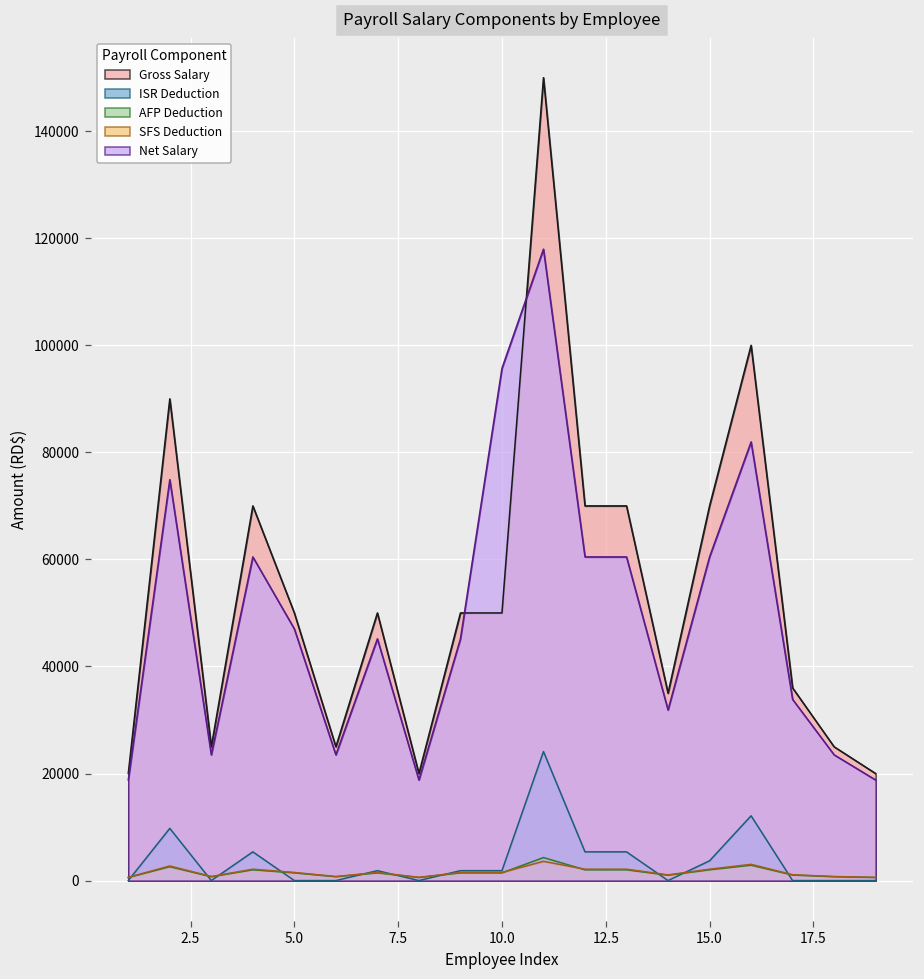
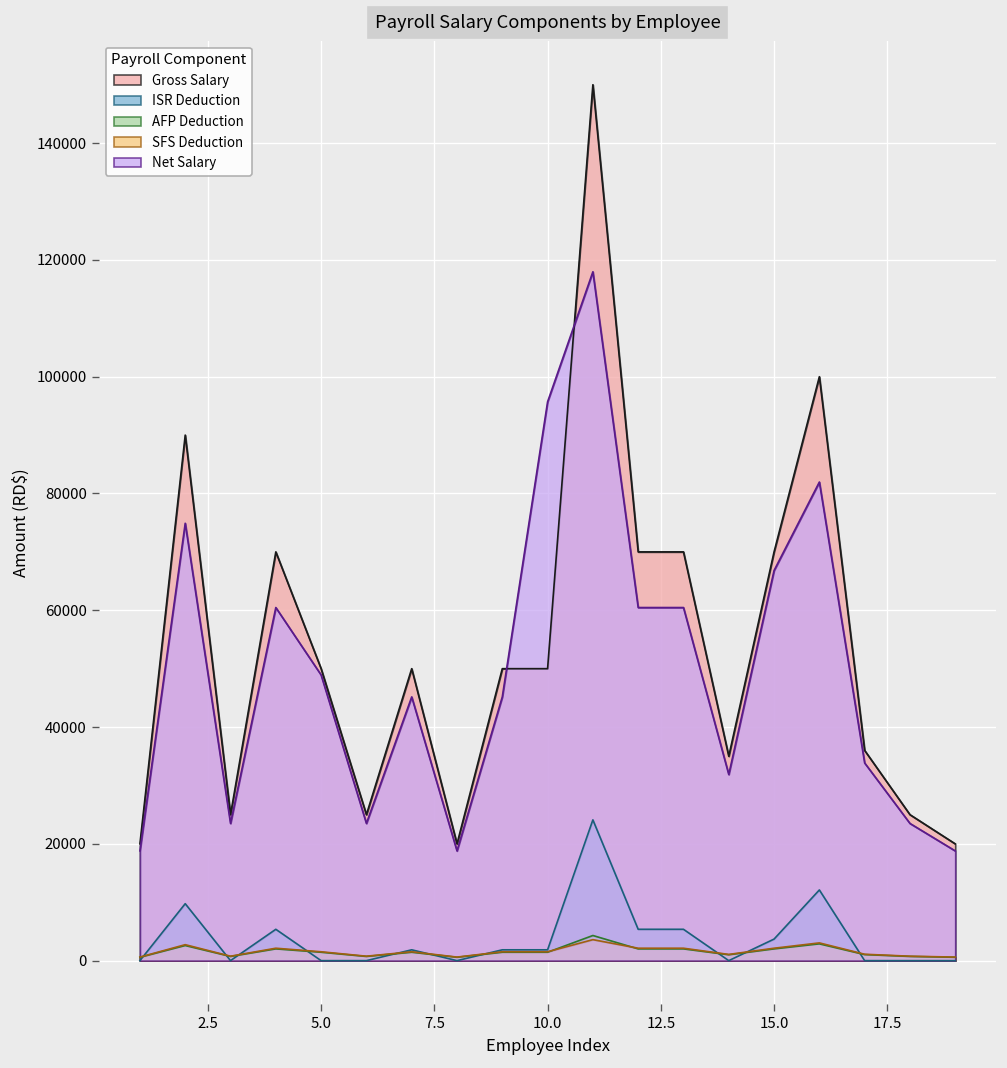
  {
    "ISR Deduction": {
      "5.0": 0,
      "15.0": 4000
    },
    "Net Salary": {
-     "5.0": 47000,
+     "5.0": 49000,
      "10.0": 96000,
-     "15.0": 60000
+     "15.0": 67000
    }
  }
